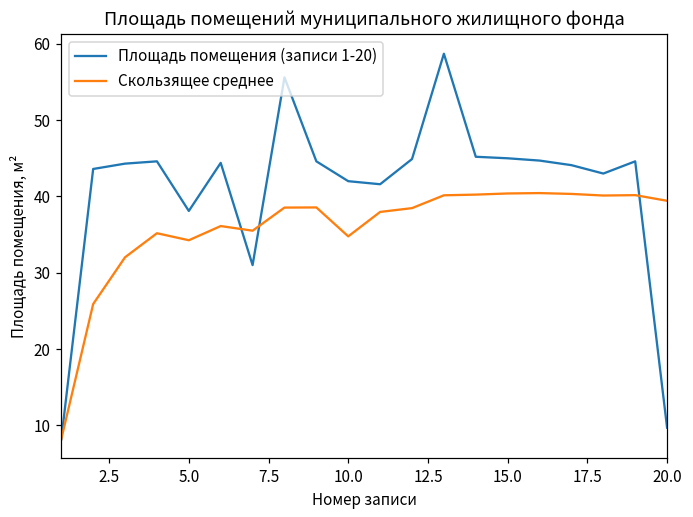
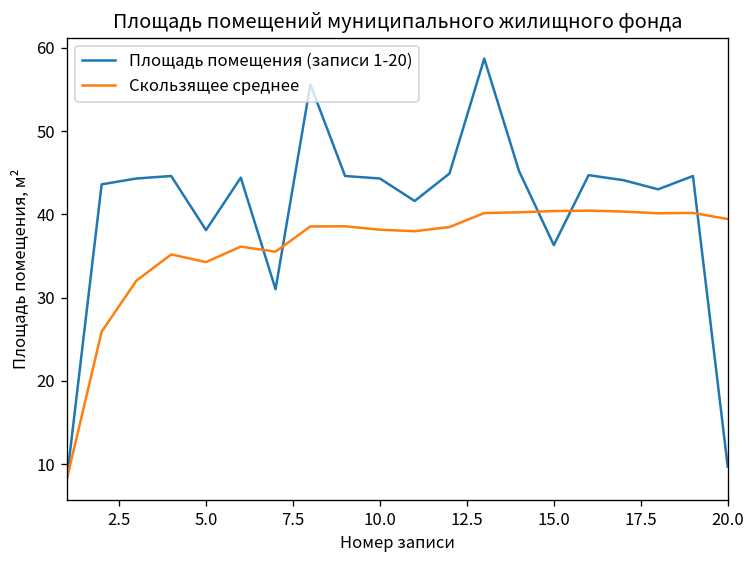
  {
    "Площадь помещения (записи 1-20)": {
      "5.0": 38,
-     "10.0": 42,
-     "15.0": 45,
+     "10.0": 44,
+     "15.0": 36,
      "20.0": 10
    },
    "Скользящее среднее": {
      "5.0": 34,
-     "10.0": 35,
+     "10.0": 38,
      "15.0": 40,
      "20.0": 39
    }
  }
